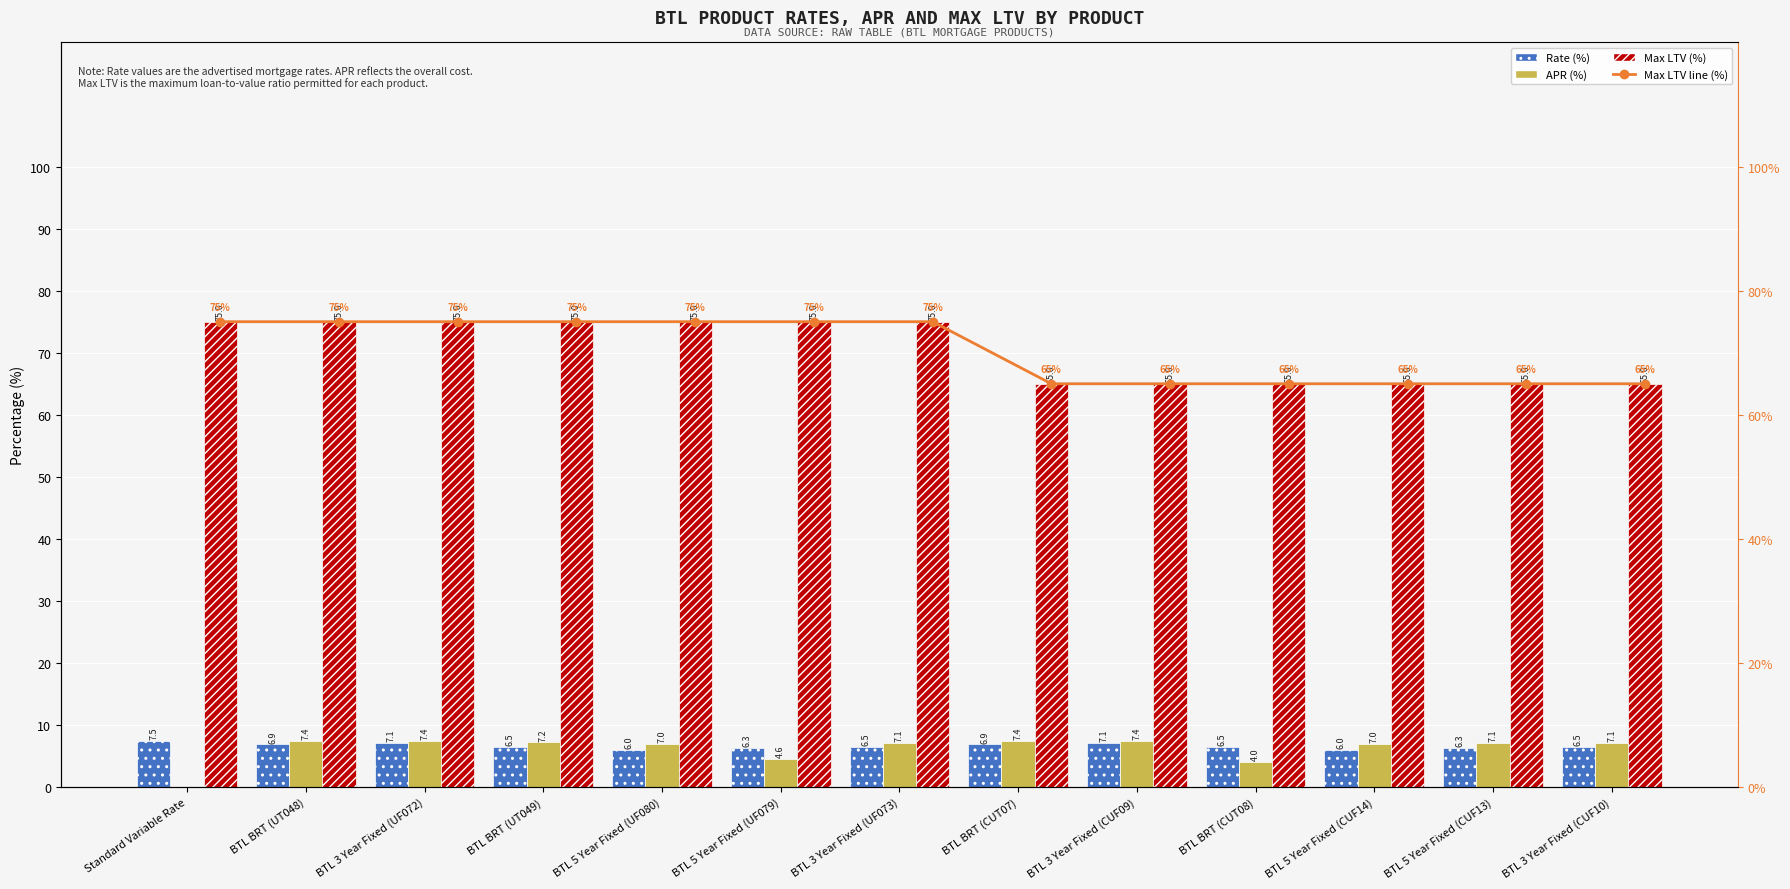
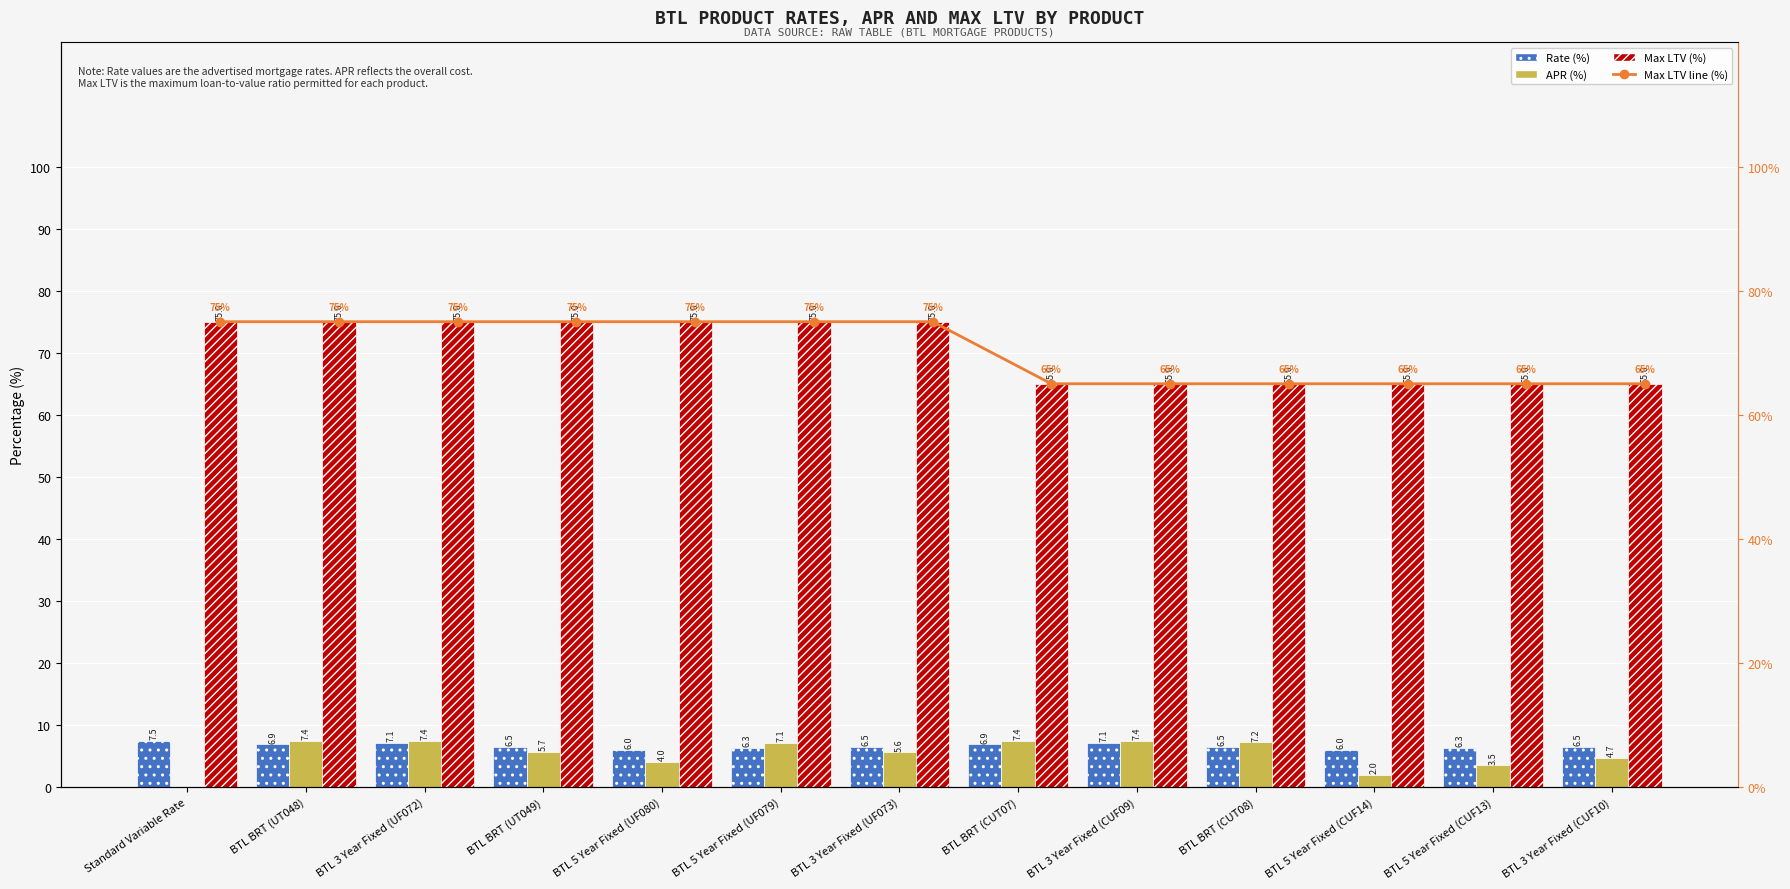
  {
    "Rate (%)": {
      "Standard Variable Rate": 7.5,
      "BTL BRT (UT048)": 6.9,
      "BTL 3 Year Fixed (UF072)": 7.1,
      "BTL BRT (UT049)": 6.5,
      "BTL 5 Year Fixed (UF080)": 6.0,
      "BTL 5 Year Fixed (UF079)": 6.3,
      "BTL 3 Year Fixed (UF073)": 6.5,
      "BTL BRT (CUT07)": 6.9,
      "BTL 3 Year Fixed (CUF09)": 7.1,
      "BTL BRT (CUT08)": 6.5,
      "BTL 5 Year Fixed (CUF14)": 6.0,
      "BTL 5 Year Fixed (CUF13)": 6.3,
      "BTL 3 Year Fixed (CUF10)": 6.5
    },
    "APR (%)": {
      "BTL BRT (UT048)": 7.4,
      "BTL 3 Year Fixed (UF072)": 7.4,
-     "BTL BRT (UT049)": 7.2,
-     "BTL 5 Year Fixed (UF080)": 7.0,
-     "BTL 5 Year Fixed (UF079)": 4.6,
-     "BTL 3 Year Fixed (UF073)": 7.1,
+     "BTL BRT (UT049)": 5.7,
+     "BTL 5 Year Fixed (UF080)": 4.0,
+     "BTL 5 Year Fixed (UF079)": 7.1,
+     "BTL 3 Year Fixed (UF073)": 5.6,
      "BTL BRT (CUT07)": 7.4,
      "BTL 3 Year Fixed (CUF09)": 7.4,
-     "BTL BRT (CUT08)": 4.0,
-     "BTL 5 Year Fixed (CUF14)": 7.0,
-     "BTL 5 Year Fixed (CUF13)": 7.1,
-     "BTL 3 Year Fixed (CUF10)": 7.1
+     "BTL BRT (CUT08)": 7.2,
+     "BTL 5 Year Fixed (CUF14)": 2.0,
+     "BTL 5 Year Fixed (CUF13)": 3.5,
+     "BTL 3 Year Fixed (CUF10)": 4.7
    }
  }
